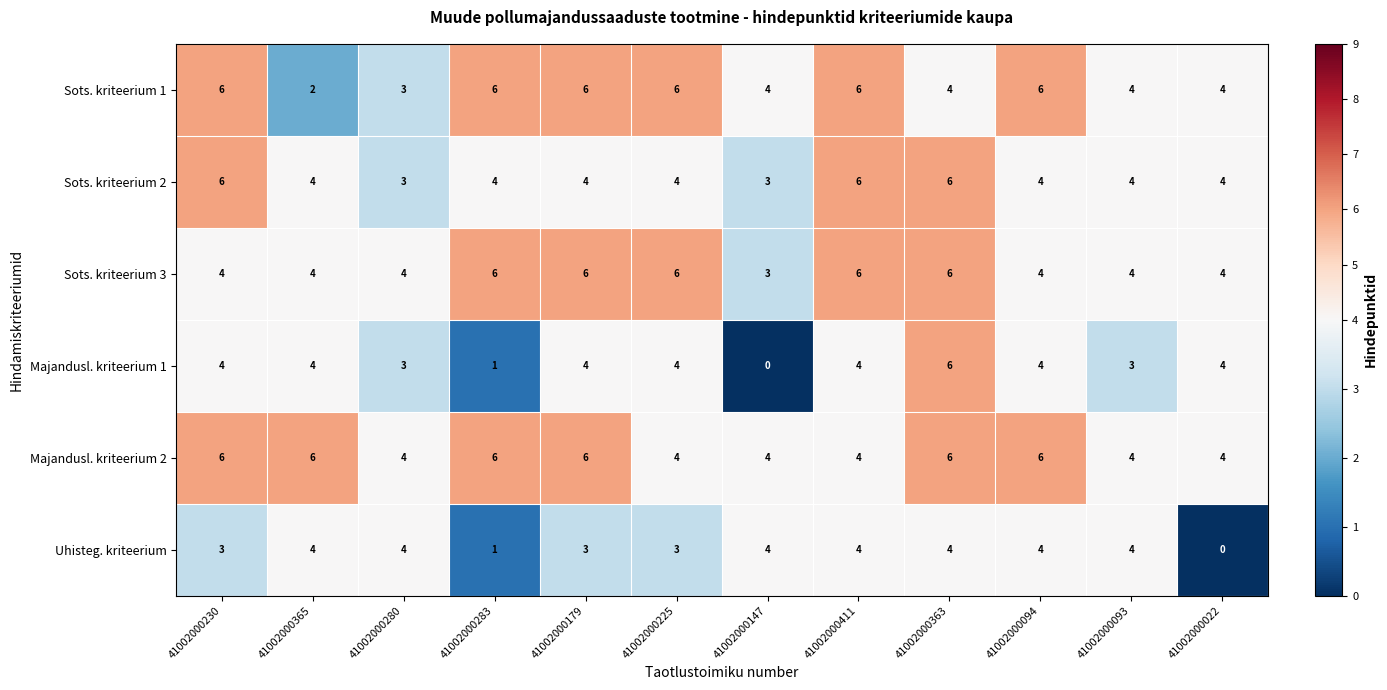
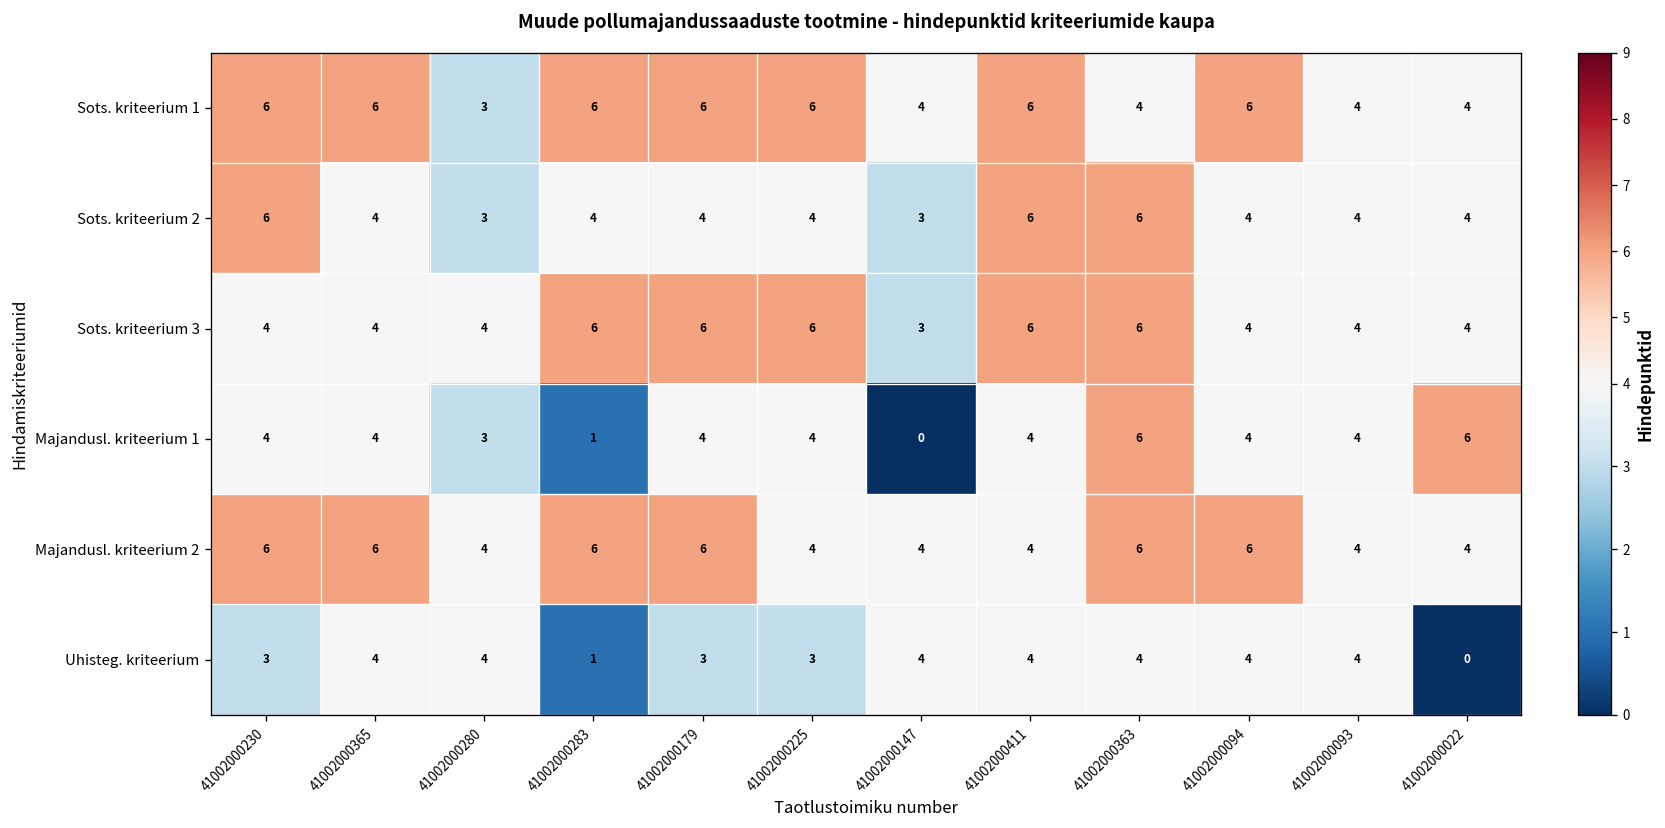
  {
    "Sots. kriteerium 1": {
      "41002000230": 6,
-     "41002000365": 2,
+     "41002000365": 6,
      "41002000280": 3,
      "41002000283": 6,
      "41002000179": 6,
      "41002000225": 6,
      "41002000147": 4,
      "41002000411": 6,
      "41002000363": 4,
      "41002000094": 6,
      "41002000093": 4,
      "41002000022": 4
    },
    "Sots. kriteerium 2": {
      "41002000230": 6,
      "41002000365": 4,
      "41002000280": 3,
      "41002000283": 4,
      "41002000179": 4,
      "41002000225": 4,
      "41002000147": 3,
      "41002000411": 6,
      "41002000363": 6,
      "41002000094": 4,
      "41002000093": 4,
      "41002000022": 4
    },
    "Sots. kriteerium 3": {
      "41002000230": 4,
      "41002000365": 4,
      "41002000280": 4,
      "41002000283": 6,
      "41002000179": 6,
      "41002000225": 6,
      "41002000147": 3,
      "41002000411": 6,
      "41002000363": 6,
      "41002000094": 4,
      "41002000093": 4,
      "41002000022": 4
    },
    "Majandusl. kriteerium 1": {
      "41002000230": 4,
      "41002000365": 4,
      "41002000280": 3,
      "41002000283": 1,
      "41002000179": 4,
      "41002000225": 4,
      "41002000147": 0,
      "41002000411": 4,
      "41002000363": 6,
      "41002000094": 4,
-     "41002000093": 3,
-     "41002000022": 4
+     "41002000093": 4,
+     "41002000022": 6
    },
    "Majandusl. kriteerium 2": {
      "41002000230": 6,
      "41002000365": 6,
      "41002000280": 4,
      "41002000283": 6,
      "41002000179": 6,
      "41002000225": 4,
      "41002000147": 4,
      "41002000411": 4,
      "41002000363": 6,
      "41002000094": 6,
      "41002000093": 4,
      "41002000022": 4
    },
    "Uhisteg. kriteerium": {
      "41002000230": 3,
      "41002000365": 4,
      "41002000280": 4,
      "41002000283": 1,
      "41002000179": 3,
      "41002000225": 3,
      "41002000147": 4,
      "41002000411": 4,
      "41002000363": 4,
      "41002000094": 4,
      "41002000093": 4,
      "41002000022": 0
    }
  }
